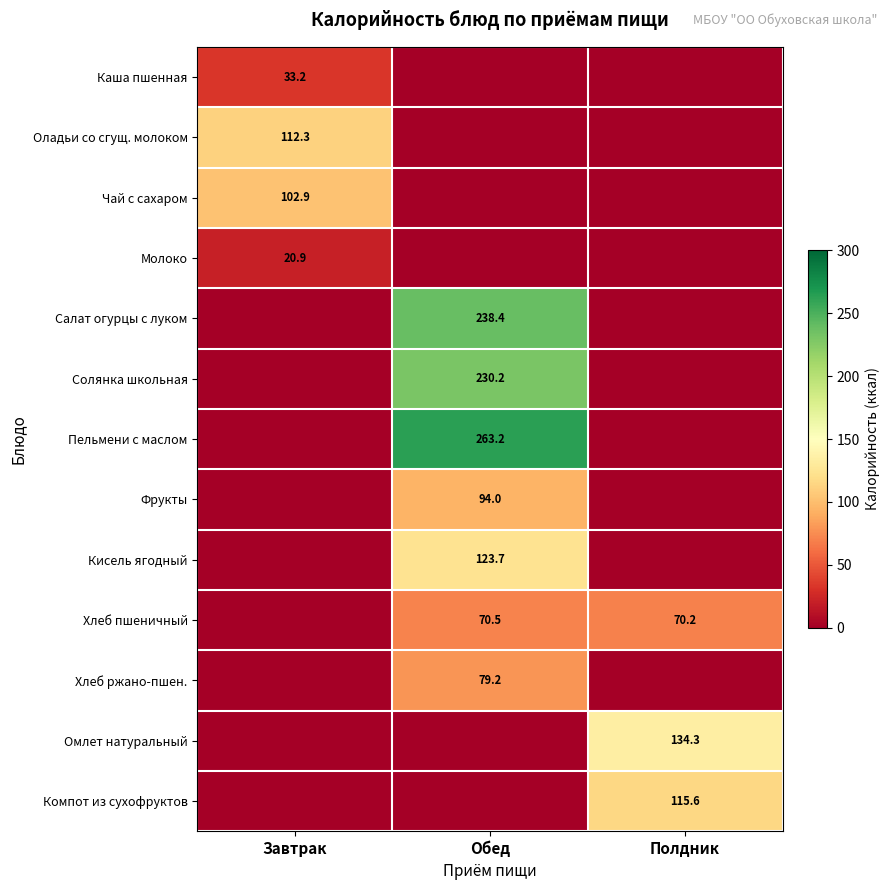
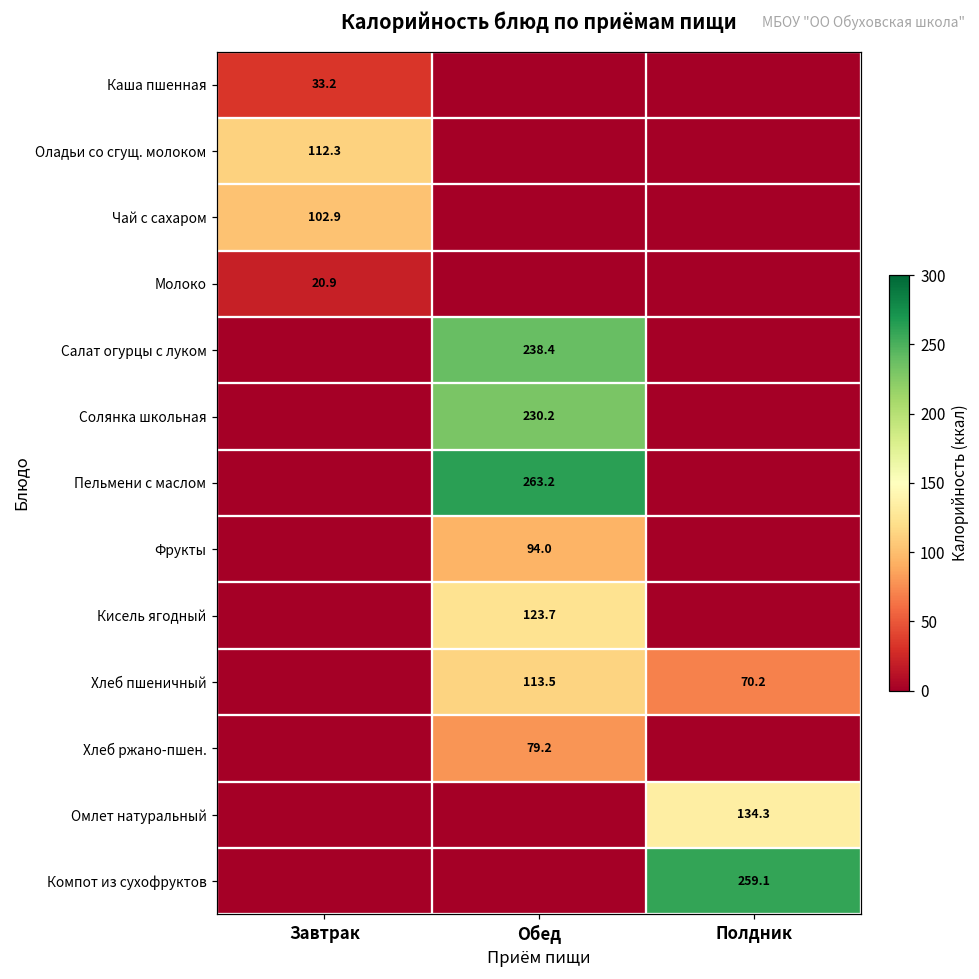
  {
    "Каша пшенная": {
      "Завтрак": 33.2
    },
    "Оладьи со сгущ. молоком": {
      "Завтрак": 112.3
    },
    "Чай с сахаром": {
      "Завтрак": 102.9
    },
    "Молоко": {
      "Завтрак": 20.9
    },
    "Салат огурцы с луком": {
      "Обед": 238.4
    },
    "Солянка школьная": {
      "Обед": 230.2
    },
    "Пельмени с маслом": {
      "Обед": 263.2
    },
    "Фрукты": {
      "Обед": 94.0
    },
    "Кисель ягодный": {
      "Обед": 123.7
    },
    "Хлеб пшеничный": {
-     "Обед": 70.5,
+     "Обед": 113.5,
      "Полдник": 70.2
    },
    "Хлеб ржано-пшен.": {
      "Обед": 79.2
    },
    "Омлет натуральный": {
      "Полдник": 134.3
    },
    "Компот из сухофруктов": {
-     "Полдник": 115.6
+     "Полдник": 259.1
    }
  }
